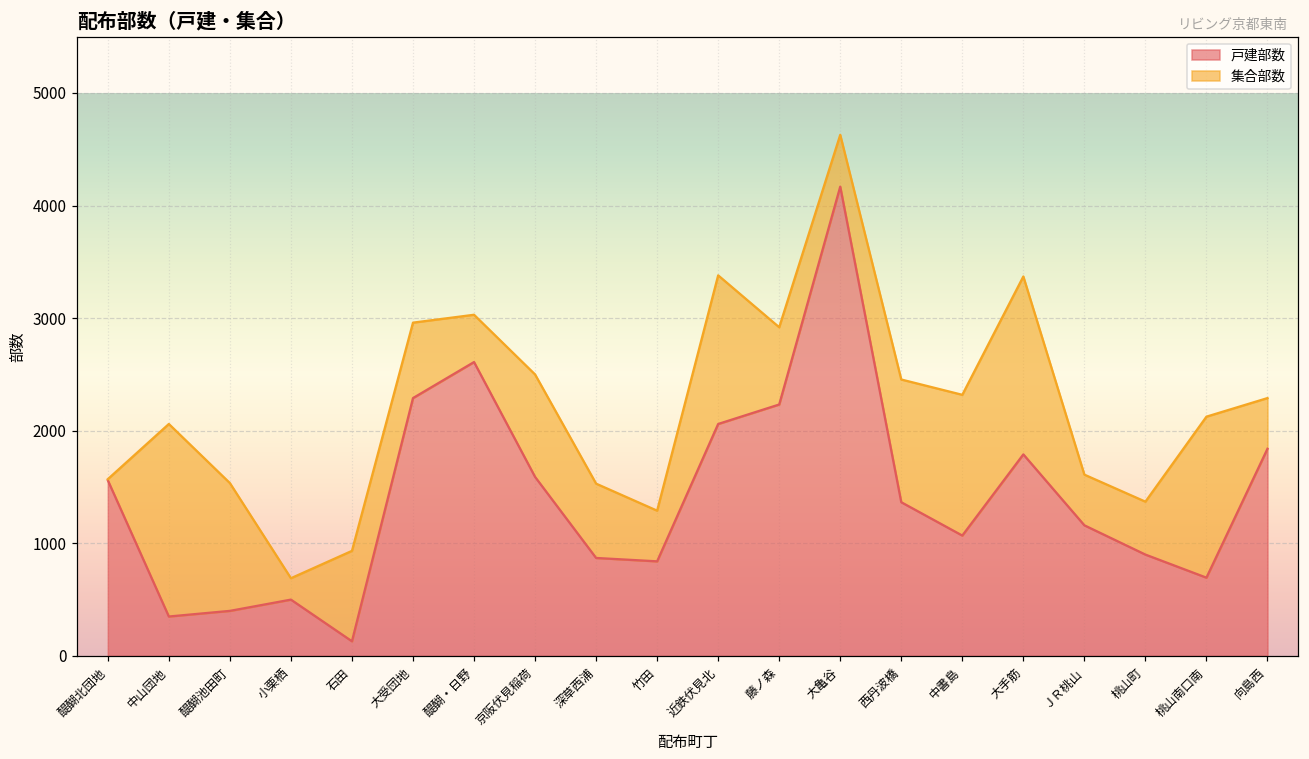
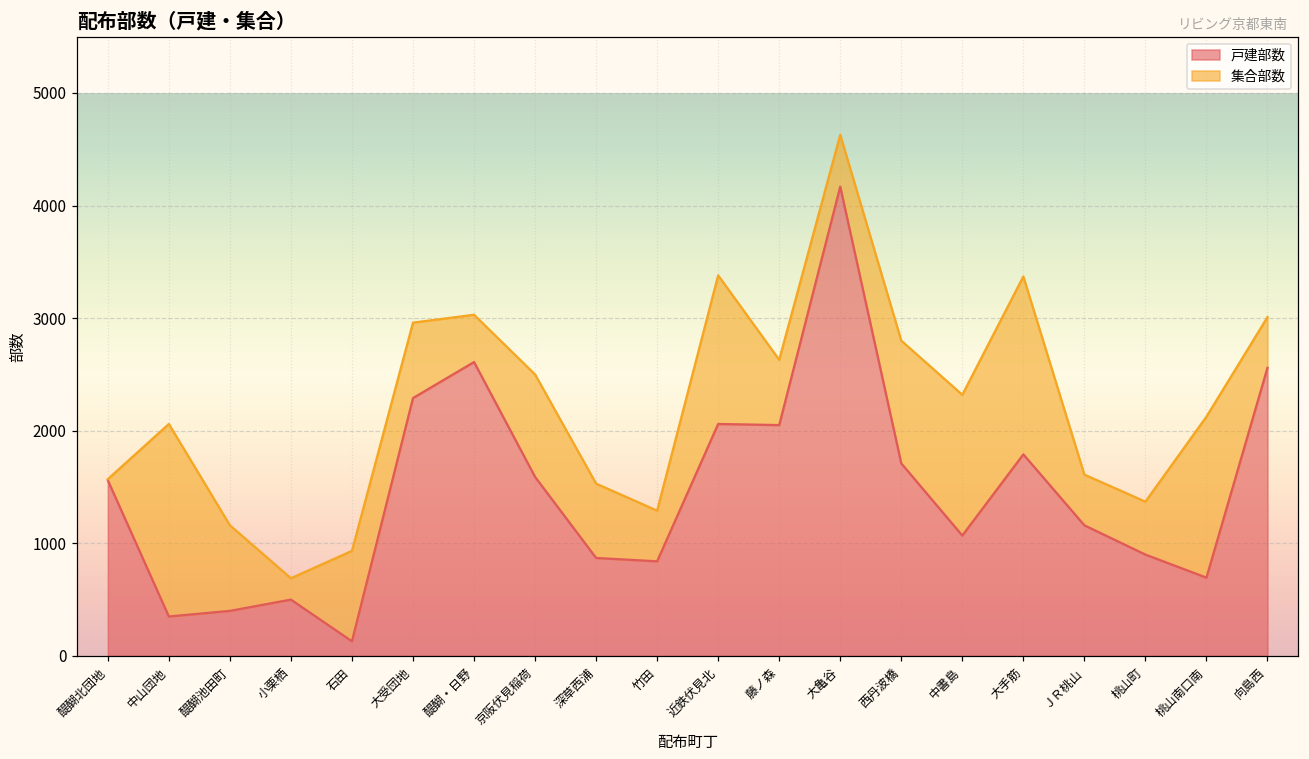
  {
    "戸建部数": {
      "中山団地": 350,
      "醍醐池田町": 400,
      "小栗栖": 500,
      "石田": 130,
      "大受団地": 2290,
      "醍醐・日野": 2610,
      "京阪伏見稲荷": 1590,
      "深草西浦": 870,
      "竹田": 840,
      "近鉄伏見北": 2060,
-     "藤ノ森": 2230,
+     "藤ノ森": 2050,
      "大亀谷": 4170,
-     "西丹波橋": 1370,
+     "西丹波橋": 1710,
      "中書島": 1070,
      "大手筋": 1790,
      "ＪＲ桃山": 1160,
      "桃山町": 900,
      "桃山南口南": 700,
-     "向島西": 1840
+     "向島西": 2560
    },
    "集合部数": {
      "中山団地": 1710,
-     "醍醐池田町": 1140,
+     "醍醐池田町": 760,
      "小栗栖": 190,
      "石田": 800,
      "大受団地": 670,
      "醍醐・日野": 420,
      "京阪伏見稲荷": 910,
      "深草西浦": 660,
      "竹田": 450,
      "近鉄伏見北": 1320,
-     "藤ノ森": 690,
+     "藤ノ森": 580,
      "大亀谷": 460,
      "西丹波橋": 1090,
      "中書島": 1250,
      "大手筋": 1580,
      "ＪＲ桃山": 450,
      "桃山町": 470,
      "桃山南口南": 1430,
      "向島西": 450
    }
  }
